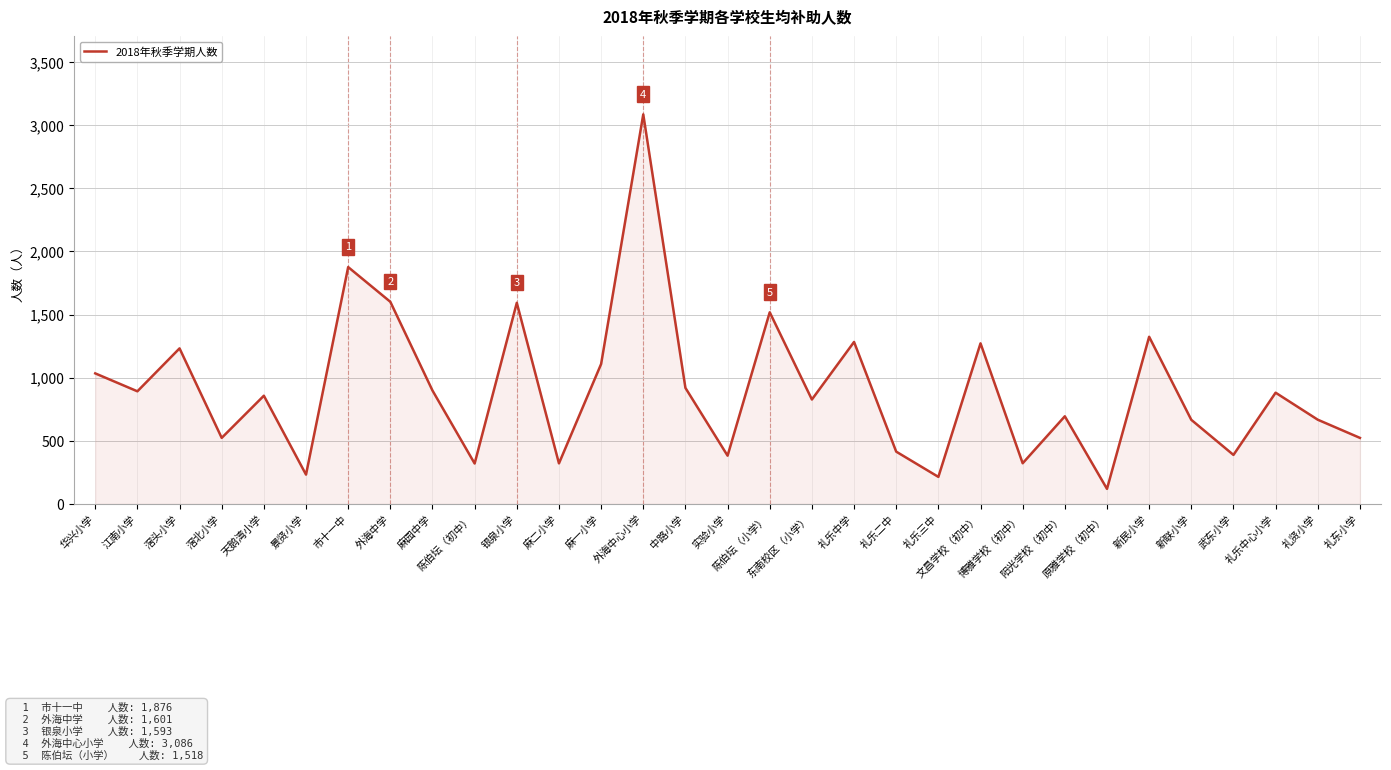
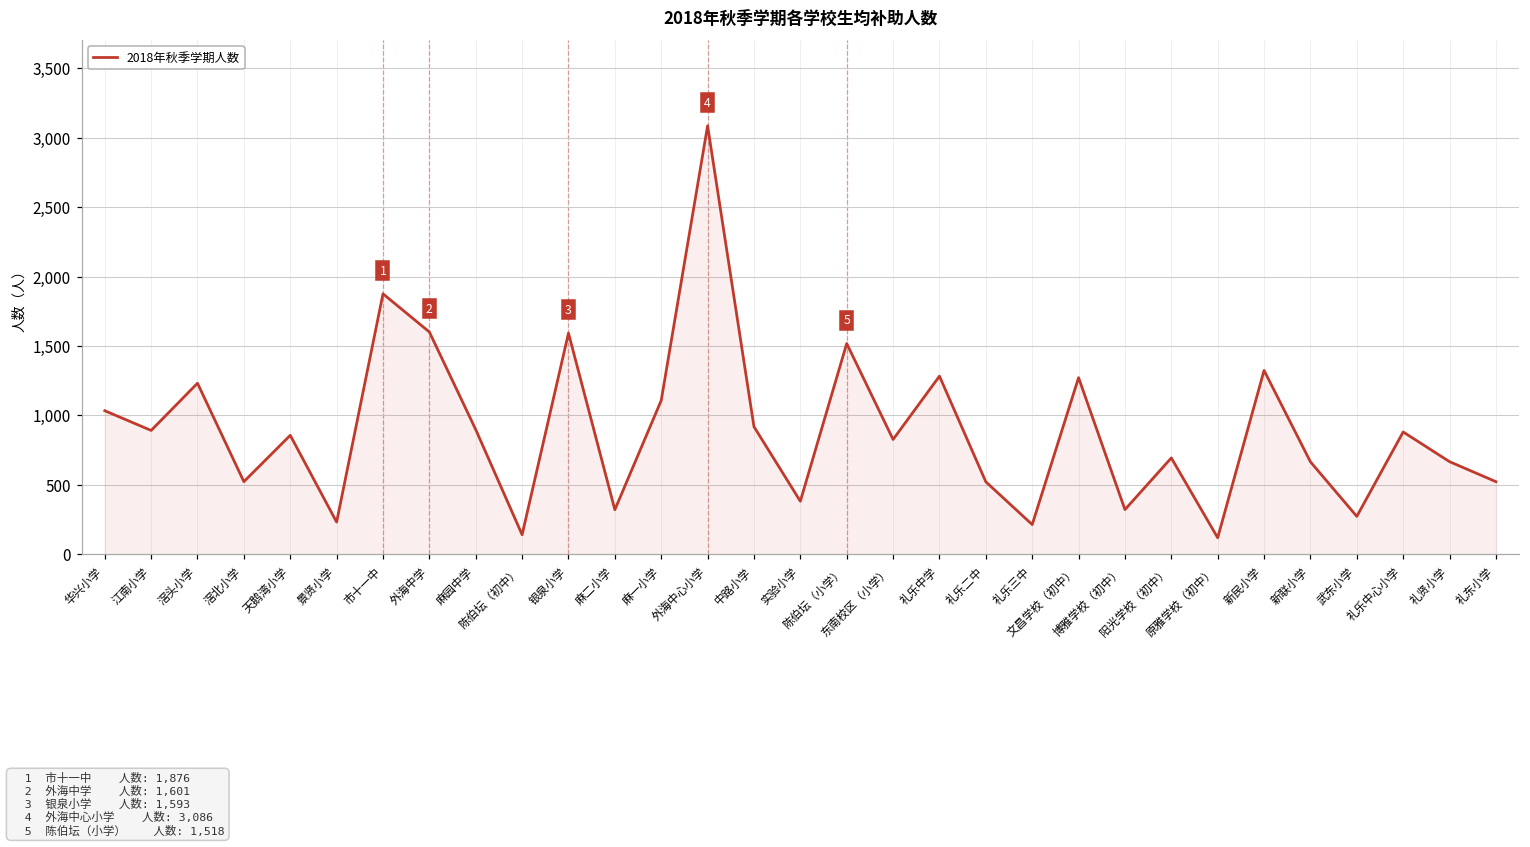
  {
    "华兴小学": "1,030",
    "江南小学": "890",
    "滘头小学": "1,230",
    "滘北小学": "520",
    "天鹅湾小学": "860",
    "景贤小学": "230",
    "麻园中学": "900",
-   "陈伯坛（初中）": "320",
+   "陈伯坛（初中）": "140",
    "麻二小学": "320",
    "麻一小学": "1,110",
    "中路小学": "920",
    "实验小学": "380",
    "东南校区（小学）": "830",
    "礼乐中学": "1,280",
-   "礼乐二中": "410",
+   "礼乐二中": "520",
    "礼乐三中": "210",
    "文昌学校（初中）": "1,270",
    "博雅学校（初中）": "320",
    "阳光学校（初中）": "690",
    "原雅学校（初中）": "120",
    "新民小学": "1,320",
    "新联小学": "670",
-   "武东小学": "390",
+   "武东小学": "270",
    "礼乐中心小学": "880",
    "礼贤小学": "670",
    "礼东小学": "520"
  }
